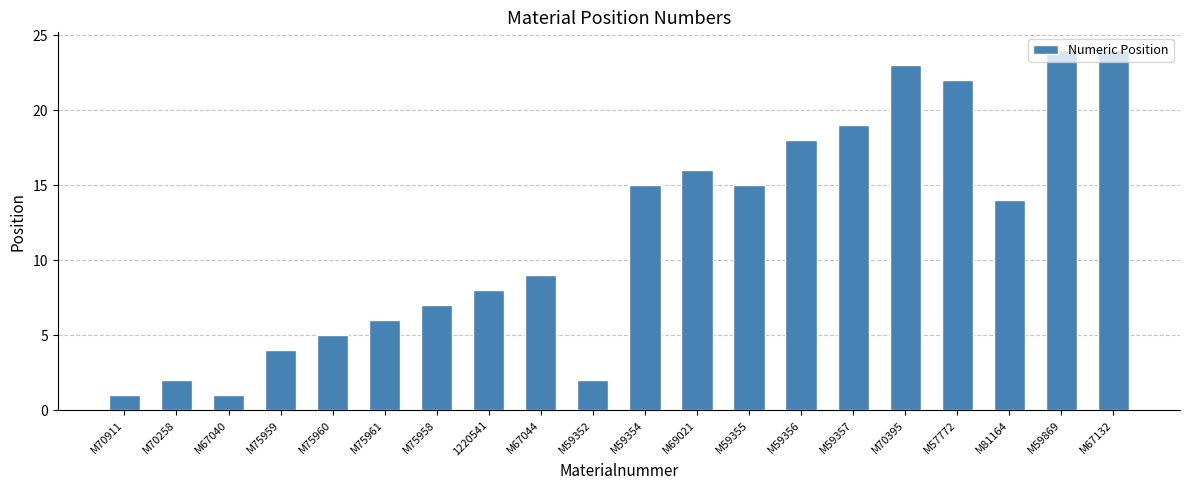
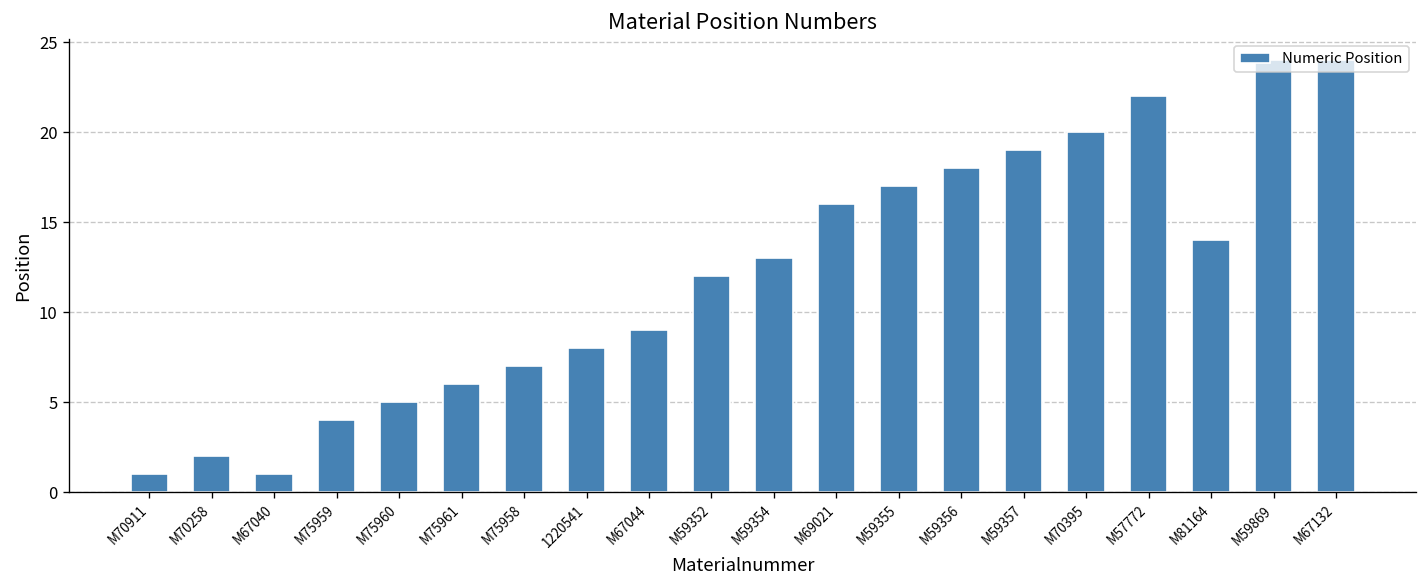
  {
    "M70911": 1,
    "M70258": 2,
    "M67040": 1,
    "M75959": 4,
    "M75960": 5,
    "M75961": 6,
    "M75958": 7,
    "1220541": 8,
    "M67044": 9,
-   "M59352": 2,
-   "M59354": 15,
+   "M59352": 12,
+   "M59354": 13,
    "M69021": 16,
-   "M59355": 15,
+   "M59355": 17,
    "M59356": 18,
    "M59357": 19,
-   "M70395": 23,
+   "M70395": 20,
    "M57772": 22,
    "M81164": 14
  }
